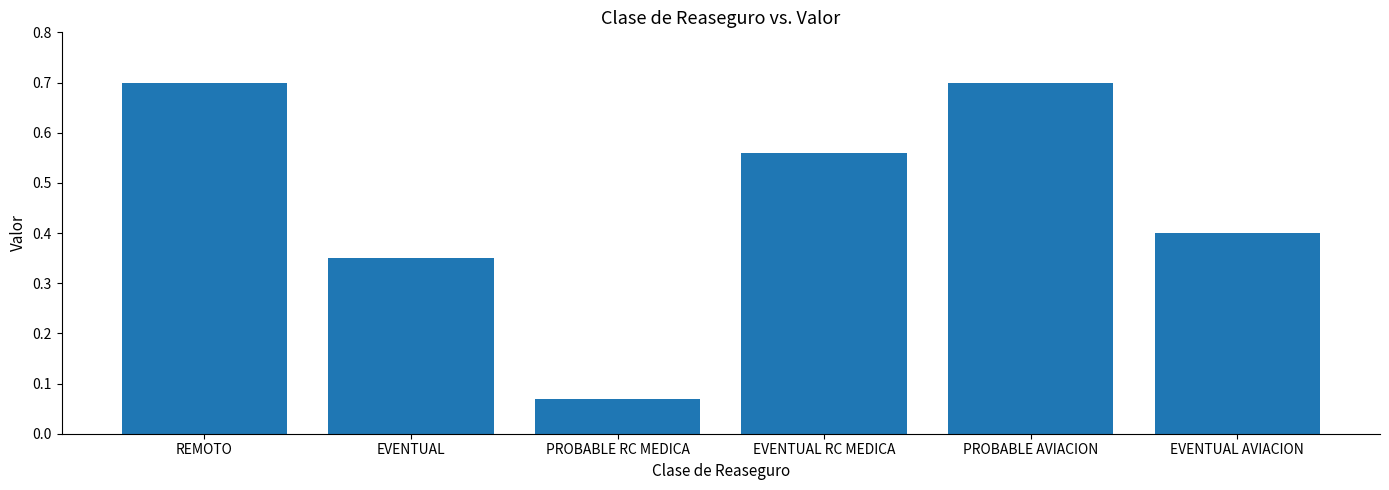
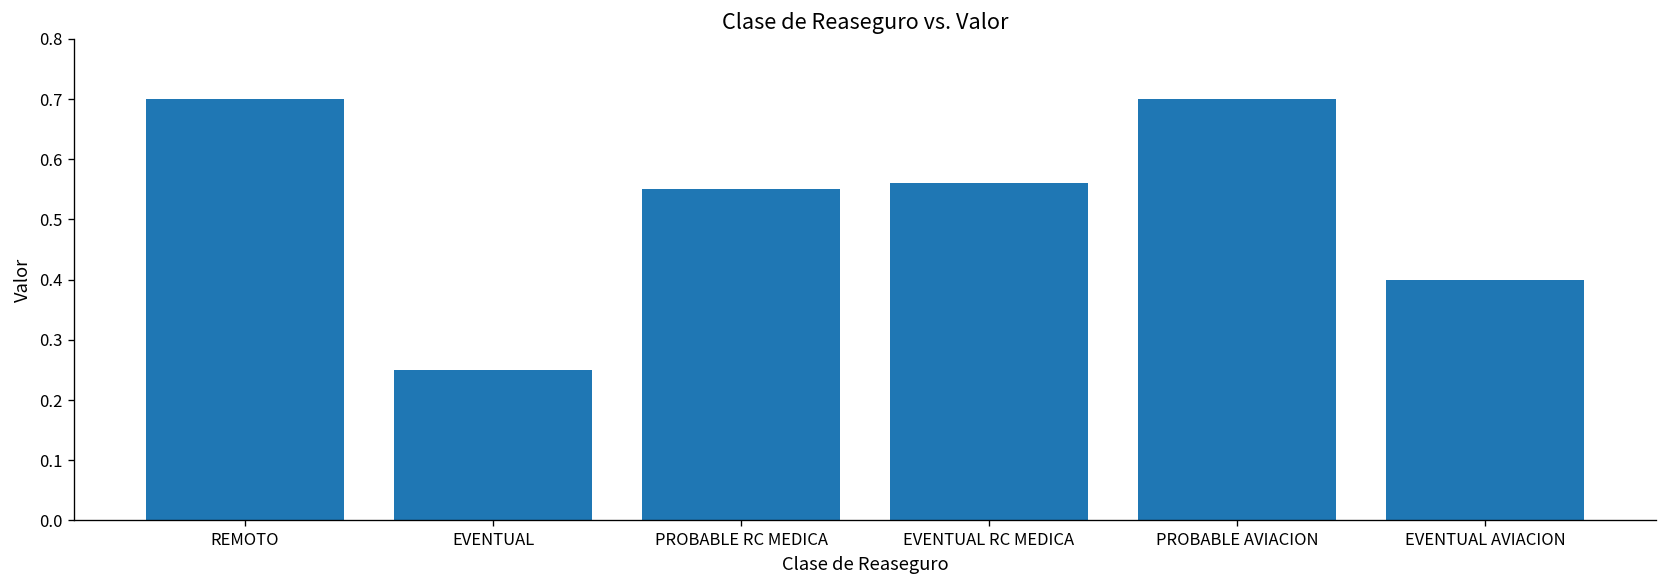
  {
    "REMOTO": 0.70,
-   "EVENTUAL": 0.35,
-   "PROBABLE RC MEDICA": 0.07,
+   "EVENTUAL": 0.25,
+   "PROBABLE RC MEDICA": 0.55,
    "EVENTUAL RC MEDICA": 0.56,
    "PROBABLE AVIACION": 0.70,
    "EVENTUAL AVIACION": 0.40
  }
